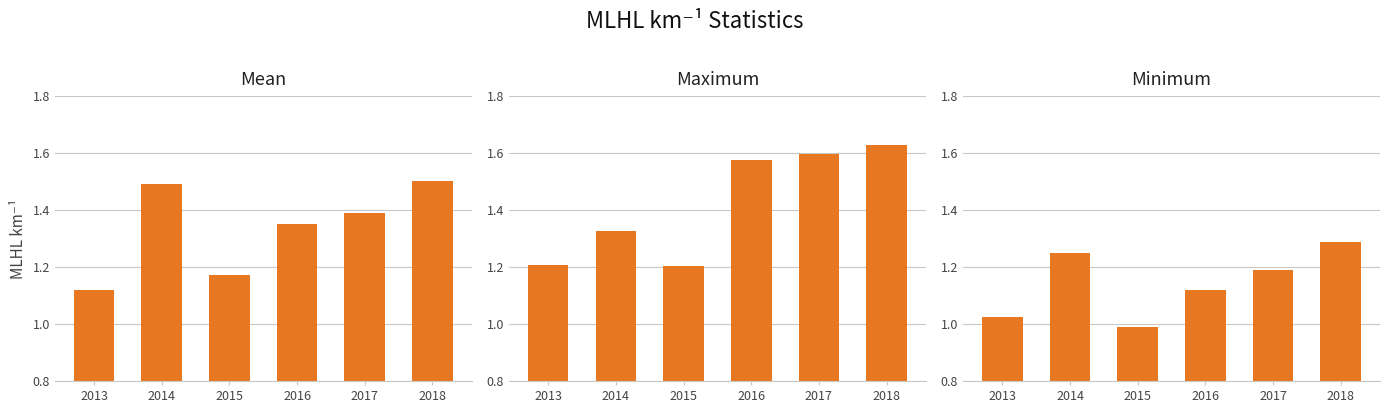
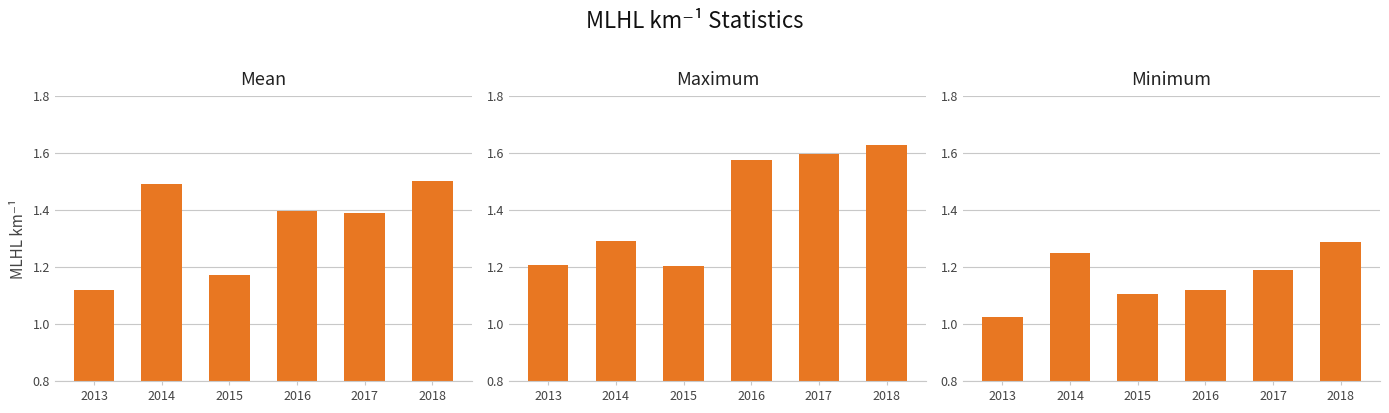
  {
    "Mean": {
      "2013": 1.12,
      "2014": 1.49,
      "2015": 1.17,
-     "2016": 1.35,
+     "2016": 1.40,
      "2017": 1.39,
      "2018": 1.50
    },
    "Maximum": {
      "2013": 1.21,
-     "2014": 1.33,
+     "2014": 1.29,
      "2015": 1.20,
      "2016": 1.58,
      "2017": 1.60,
      "2018": 1.63
    },
    "Minimum": {
      "2013": 1.03,
      "2014": 1.25,
-     "2015": 0.99,
+     "2015": 1.10,
      "2016": 1.12,
      "2017": 1.19,
      "2018": 1.29
    }
  }
